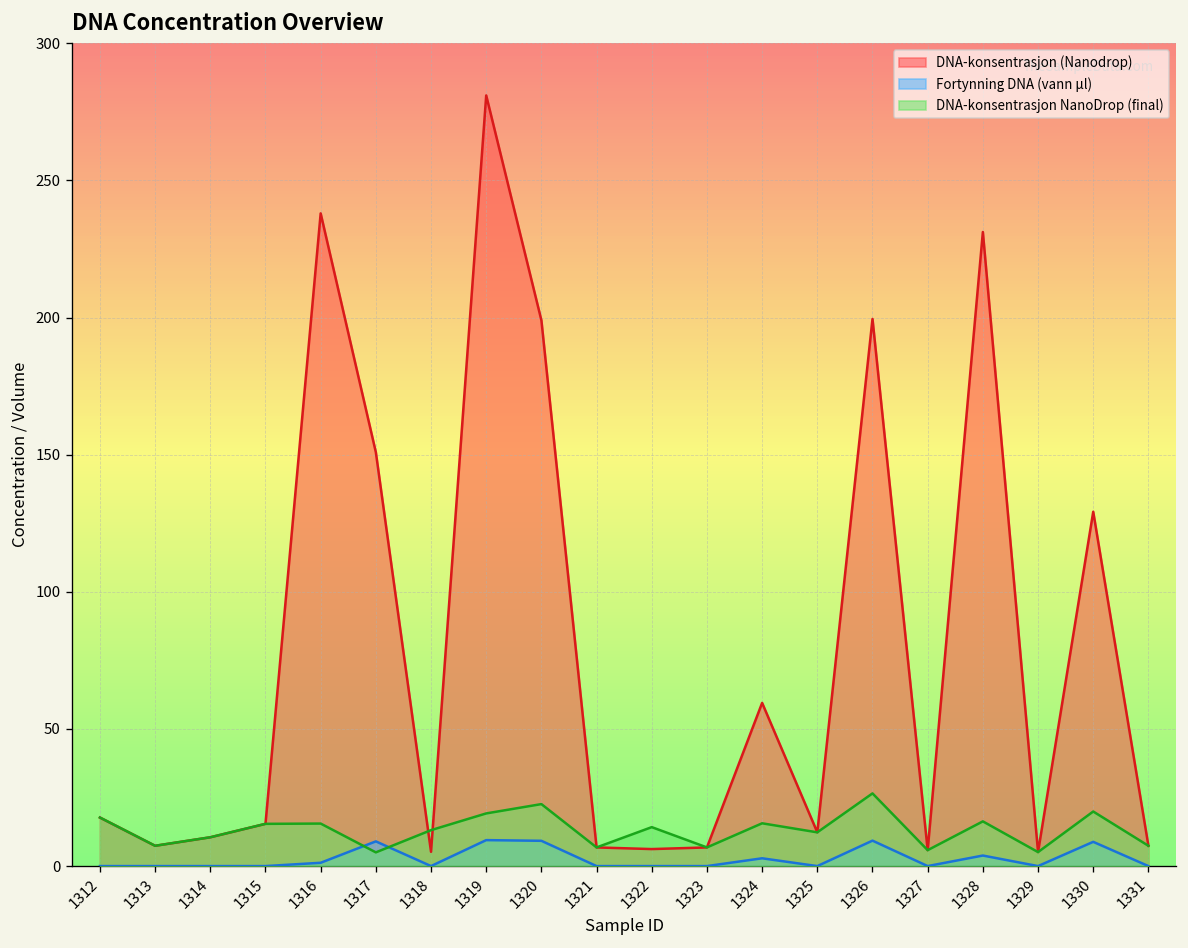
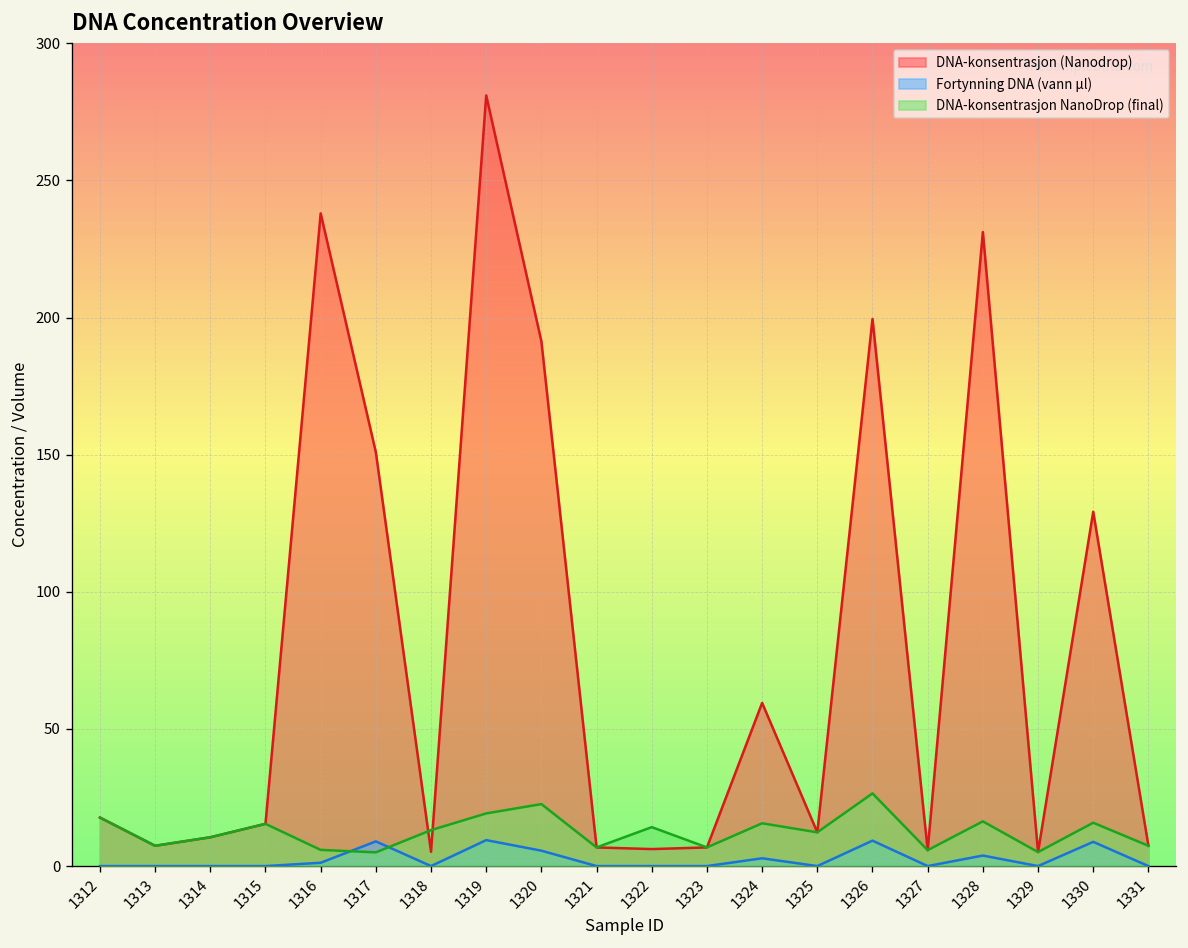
  {
    "DNA-konsentrasjon (Nanodrop)": {
      "1316": 238,
      "1317": 151,
      "1318": 5,
      "1319": 281,
-     "1320": 199,
+     "1320": 191,
      "1322": 6,
      "1324": 60,
      "1326": 200,
      "1328": 231,
      "1330": 129
    },
    "Fortynning DNA (vann μl)": {
      "1312": 0,
      "1313": 0,
      "1314": 0,
      "1315": 0,
      "1316": 1,
      "1317": 9,
      "1318": 0,
      "1319": 9,
-     "1320": 9,
+     "1320": 6,
      "1321": 0,
      "1322": 0,
      "1323": 0,
      "1324": 3,
      "1325": 0,
      "1326": 9,
      "1327": 0,
      "1328": 4,
      "1329": 0,
      "1330": 9,
      "1331": 0
    },
    "DNA-konsentrasjon NanoDrop (final)": {
-     "1316": 16,
+     "1316": 6,
      "1317": 5,
      "1318": 13,
      "1319": 19,
      "1320": 23,
      "1322": 14,
      "1324": 16,
      "1326": 27,
      "1328": 16,
-     "1330": 20
+     "1330": 16
    }
  }
